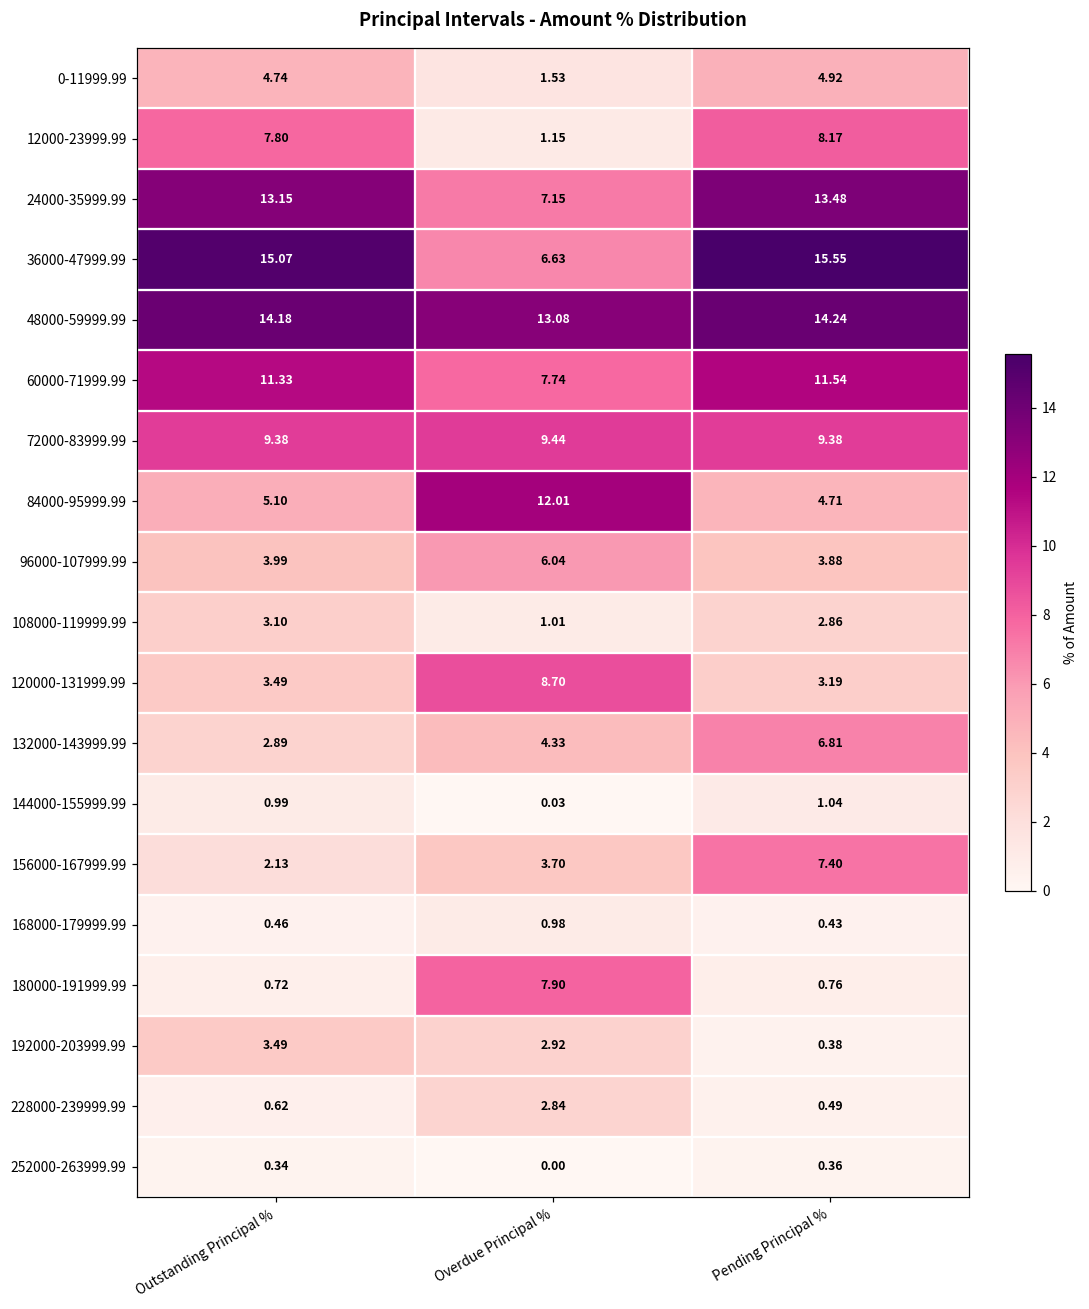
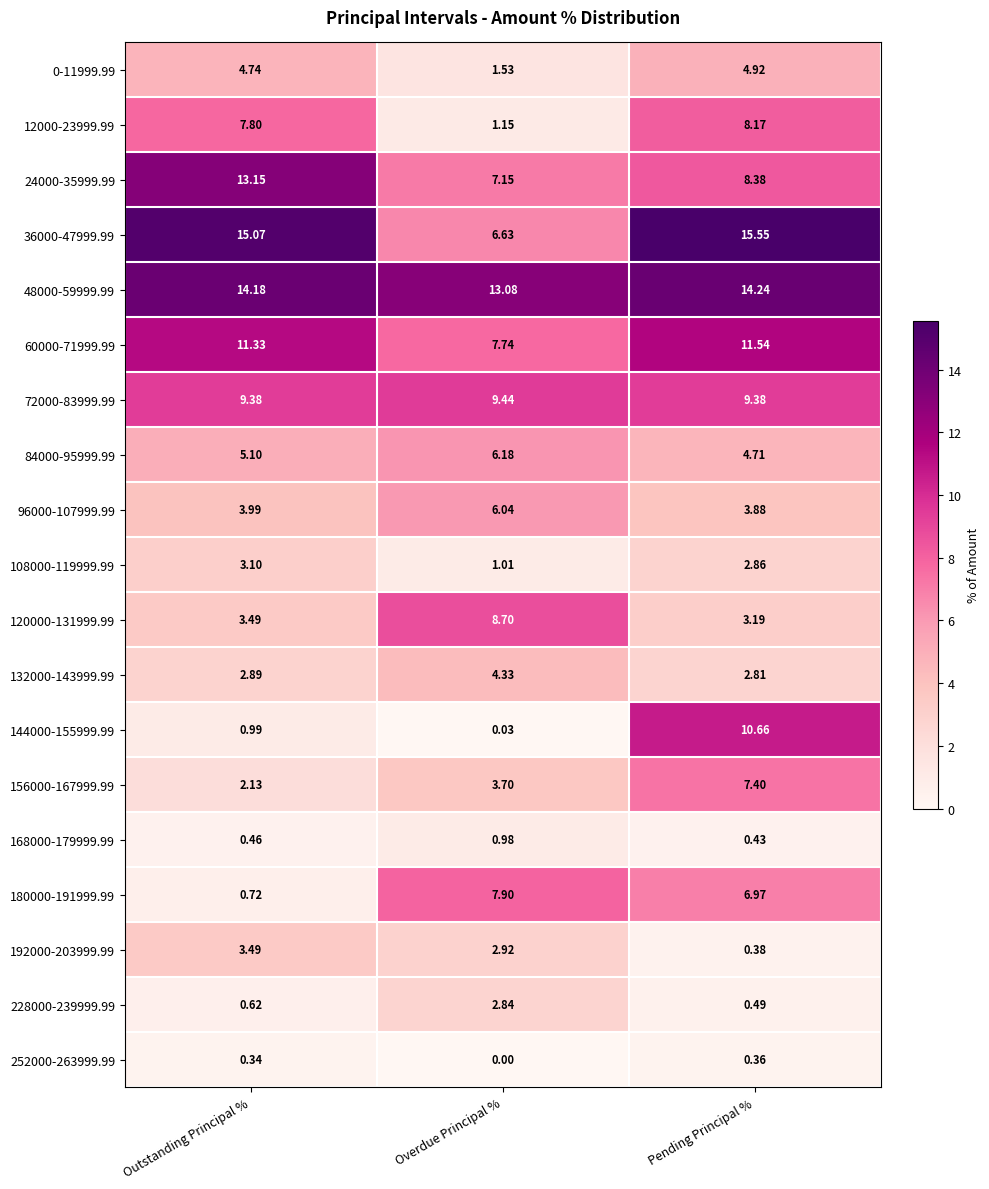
  {
    "0-11999.99": {
      "Outstanding Principal %": 4.74,
      "Overdue Principal %": 1.53,
      "Pending Principal %": 4.92
    },
    "12000-23999.99": {
      "Outstanding Principal %": 7.80,
      "Overdue Principal %": 1.15,
      "Pending Principal %": 8.17
    },
    "24000-35999.99": {
      "Outstanding Principal %": 13.15,
      "Overdue Principal %": 7.15,
-     "Pending Principal %": 13.48
+     "Pending Principal %": 8.38
    },
    "36000-47999.99": {
      "Outstanding Principal %": 15.07,
      "Overdue Principal %": 6.63,
      "Pending Principal %": 15.55
    },
    "48000-59999.99": {
      "Outstanding Principal %": 14.18,
      "Overdue Principal %": 13.08,
      "Pending Principal %": 14.24
    },
    "60000-71999.99": {
      "Outstanding Principal %": 11.33,
      "Overdue Principal %": 7.74,
      "Pending Principal %": 11.54
    },
    "72000-83999.99": {
      "Outstanding Principal %": 9.38,
      "Overdue Principal %": 9.44,
      "Pending Principal %": 9.38
    },
    "84000-95999.99": {
      "Outstanding Principal %": 5.10,
-     "Overdue Principal %": 12.01,
+     "Overdue Principal %": 6.18,
      "Pending Principal %": 4.71
    },
    "96000-107999.99": {
      "Outstanding Principal %": 3.99,
      "Overdue Principal %": 6.04,
      "Pending Principal %": 3.88
    },
    "108000-119999.99": {
      "Outstanding Principal %": 3.10,
      "Overdue Principal %": 1.01,
      "Pending Principal %": 2.86
    },
    "120000-131999.99": {
      "Outstanding Principal %": 3.49,
      "Overdue Principal %": 8.70,
      "Pending Principal %": 3.19
    },
    "132000-143999.99": {
      "Outstanding Principal %": 2.89,
      "Overdue Principal %": 4.33,
-     "Pending Principal %": 6.81
+     "Pending Principal %": 2.81
    },
    "144000-155999.99": {
      "Outstanding Principal %": 0.99,
      "Overdue Principal %": 0.03,
-     "Pending Principal %": 1.04
+     "Pending Principal %": 10.66
    },
    "156000-167999.99": {
      "Outstanding Principal %": 2.13,
      "Overdue Principal %": 3.70,
      "Pending Principal %": 7.40
    },
    "168000-179999.99": {
      "Outstanding Principal %": 0.46,
      "Overdue Principal %": 0.98,
      "Pending Principal %": 0.43
    },
    "180000-191999.99": {
      "Outstanding Principal %": 0.72,
      "Overdue Principal %": 7.90,
-     "Pending Principal %": 0.76
+     "Pending Principal %": 6.97
    },
    "192000-203999.99": {
      "Outstanding Principal %": 3.49,
      "Overdue Principal %": 2.92,
      "Pending Principal %": 0.38
    },
    "228000-239999.99": {
      "Outstanding Principal %": 0.62,
      "Overdue Principal %": 2.84,
      "Pending Principal %": 0.49
    },
    "252000-263999.99": {
      "Outstanding Principal %": 0.34,
      "Overdue Principal %": 0.00,
      "Pending Principal %": 0.36
    }
  }
